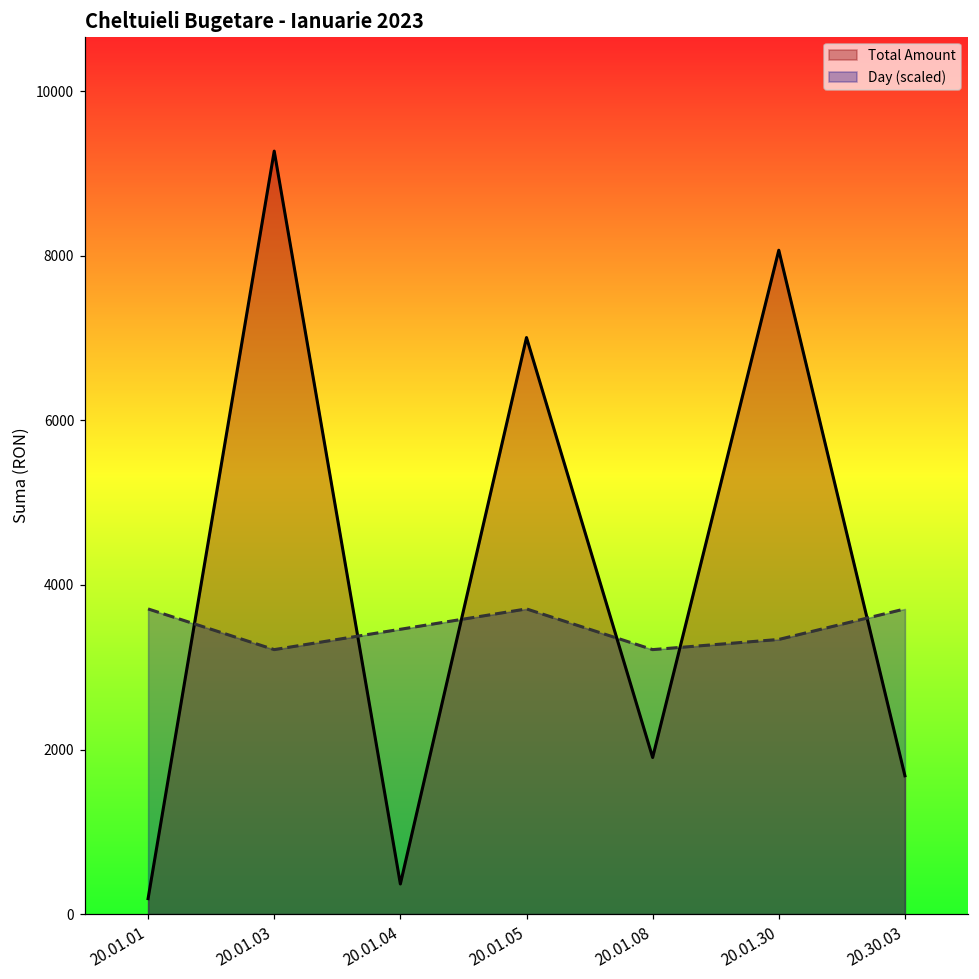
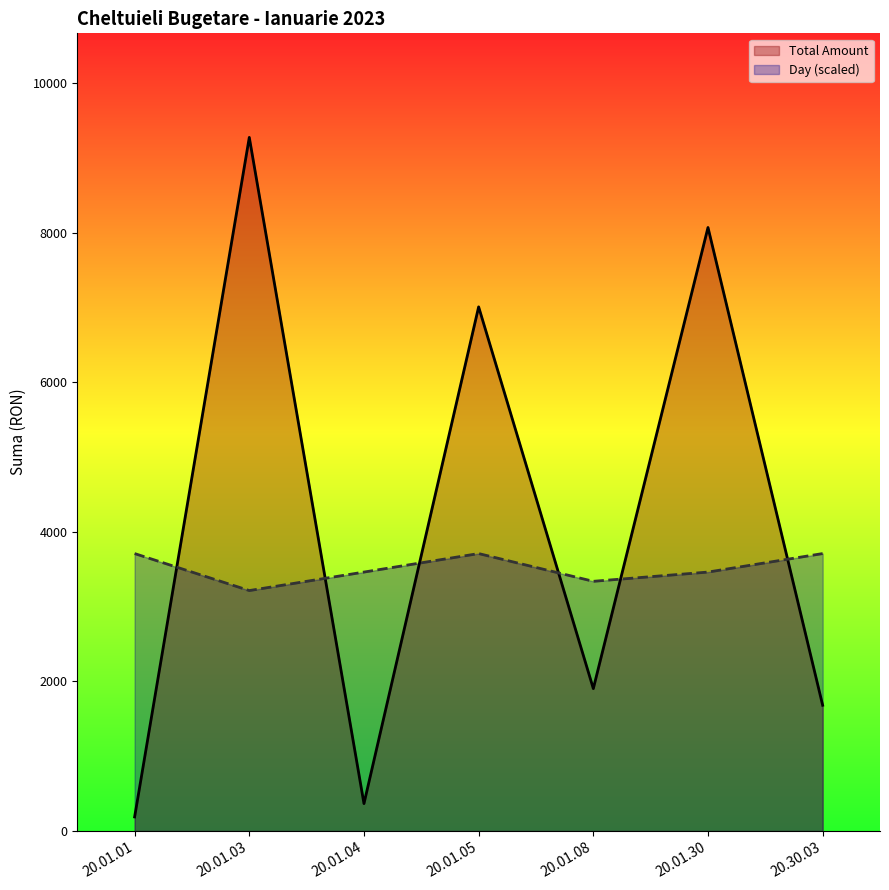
  {
    "Total Amount": {
      "20.01.01": 200,
      "20.01.03": 9300,
      "20.01.04": 400,
      "20.01.05": 7000,
      "20.01.08": 1900,
      "20.01.30": 8100,
      "20.30.03": 1700
    },
    "Day (scaled)": {
      "20.01.01": 3700,
      "20.01.03": 3200,
      "20.01.04": 3500,
      "20.01.05": 3700,
-     "20.01.08": 3200,
-     "20.01.30": 3300,
+     "20.01.08": 3300,
+     "20.01.30": 3500,
      "20.30.03": 3700
    }
  }
